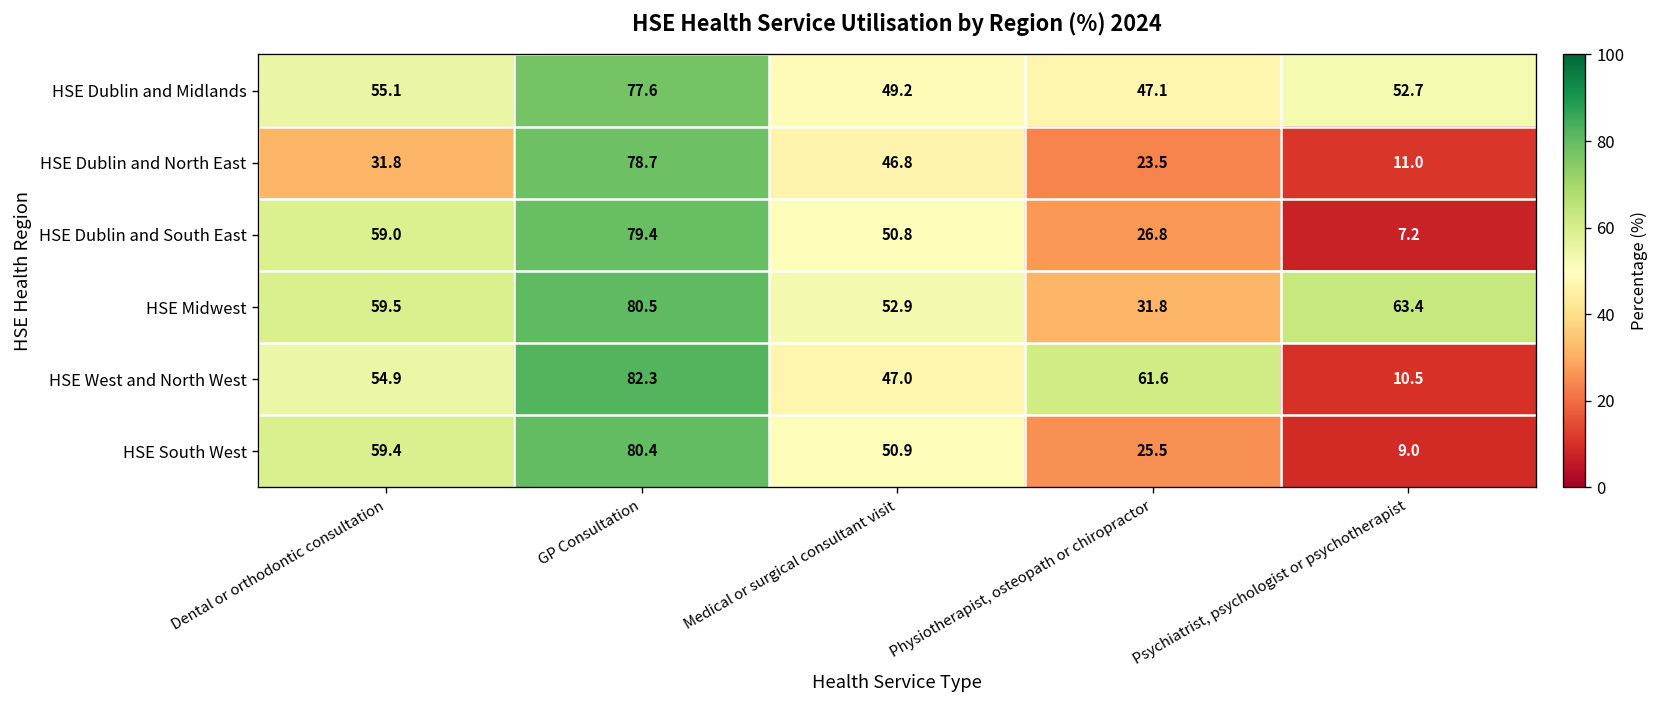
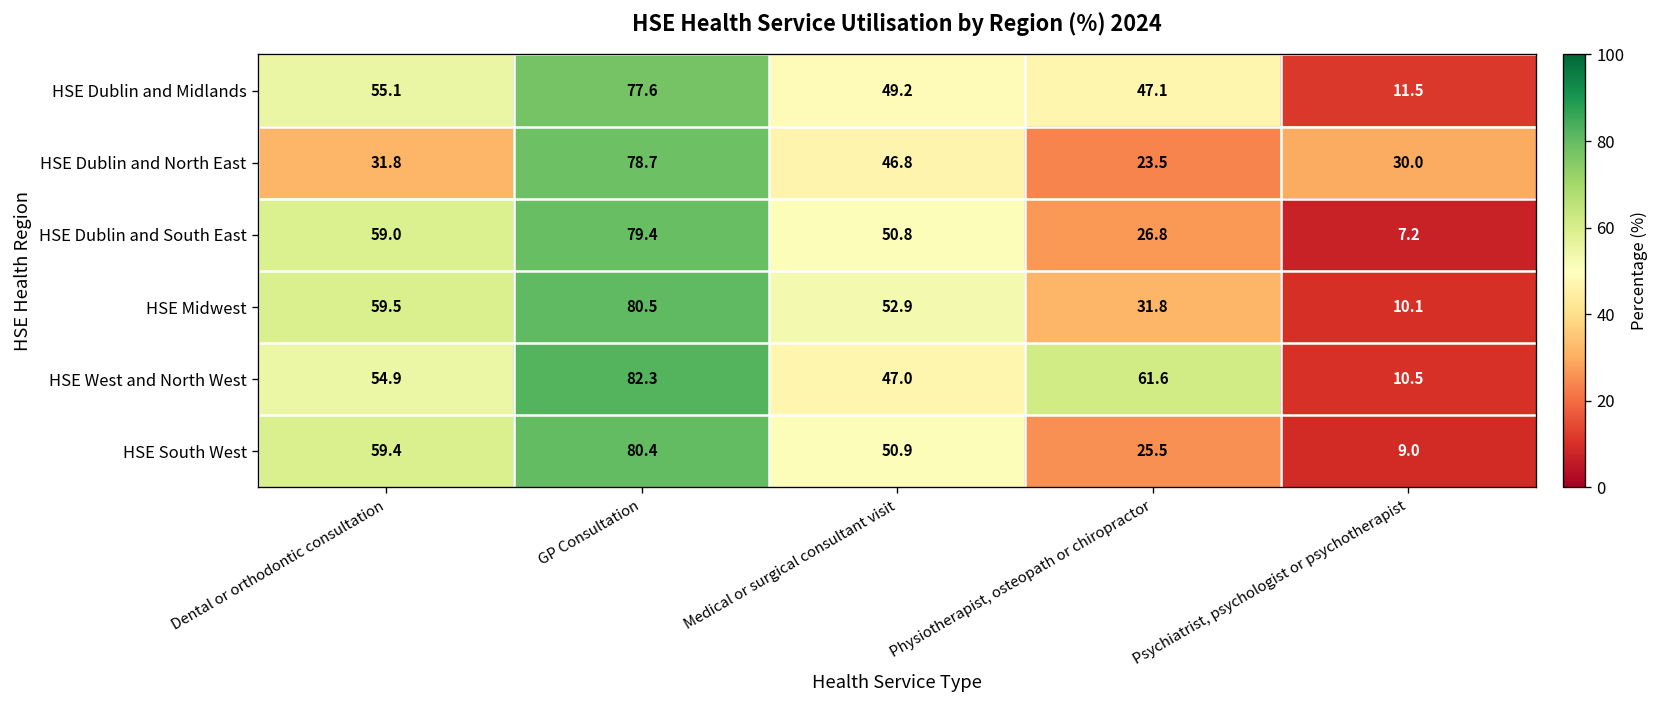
  {
    "HSE Dublin and Midlands": {
      "Dental or orthodontic consultation": 55.1,
      "GP Consultation": 77.6,
      "Medical or surgical consultant visit": 49.2,
      "Physiotherapist, osteopath or chiropractor": 47.1,
-     "Psychiatrist, psychologist or psychotherapist": 52.7
+     "Psychiatrist, psychologist or psychotherapist": 11.5
    },
    "HSE Dublin and North East": {
      "Dental or orthodontic consultation": 31.8,
      "GP Consultation": 78.7,
      "Medical or surgical consultant visit": 46.8,
      "Physiotherapist, osteopath or chiropractor": 23.5,
-     "Psychiatrist, psychologist or psychotherapist": 11.0
+     "Psychiatrist, psychologist or psychotherapist": 30.0
    },
    "HSE Dublin and South East": {
      "Dental or orthodontic consultation": 59.0,
      "GP Consultation": 79.4,
      "Medical or surgical consultant visit": 50.8,
      "Physiotherapist, osteopath or chiropractor": 26.8,
      "Psychiatrist, psychologist or psychotherapist": 7.2
    },
    "HSE Midwest": {
      "Dental or orthodontic consultation": 59.5,
      "GP Consultation": 80.5,
      "Medical or surgical consultant visit": 52.9,
      "Physiotherapist, osteopath or chiropractor": 31.8,
-     "Psychiatrist, psychologist or psychotherapist": 63.4
+     "Psychiatrist, psychologist or psychotherapist": 10.1
    },
    "HSE West and North West": {
      "Dental or orthodontic consultation": 54.9,
      "GP Consultation": 82.3,
      "Medical or surgical consultant visit": 47.0,
      "Physiotherapist, osteopath or chiropractor": 61.6,
      "Psychiatrist, psychologist or psychotherapist": 10.5
    },
    "HSE South West": {
      "Dental or orthodontic consultation": 59.4,
      "GP Consultation": 80.4,
      "Medical or surgical consultant visit": 50.9,
      "Physiotherapist, osteopath or chiropractor": 25.5,
      "Psychiatrist, psychologist or psychotherapist": 9.0
    }
  }
